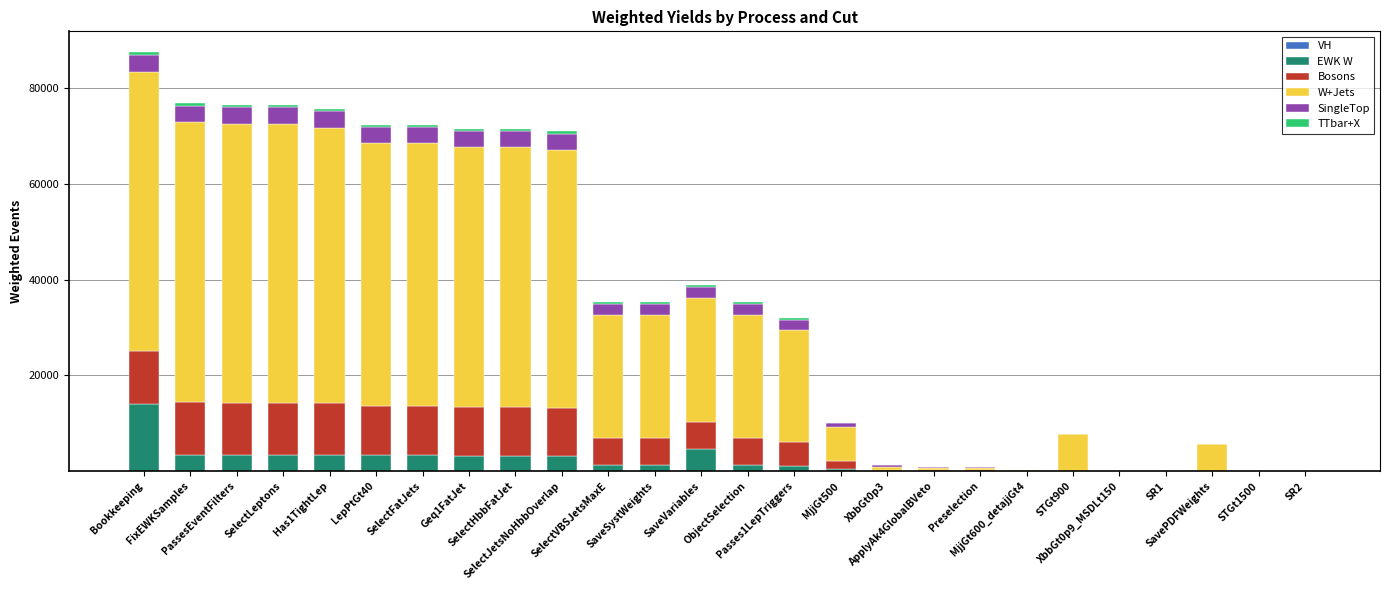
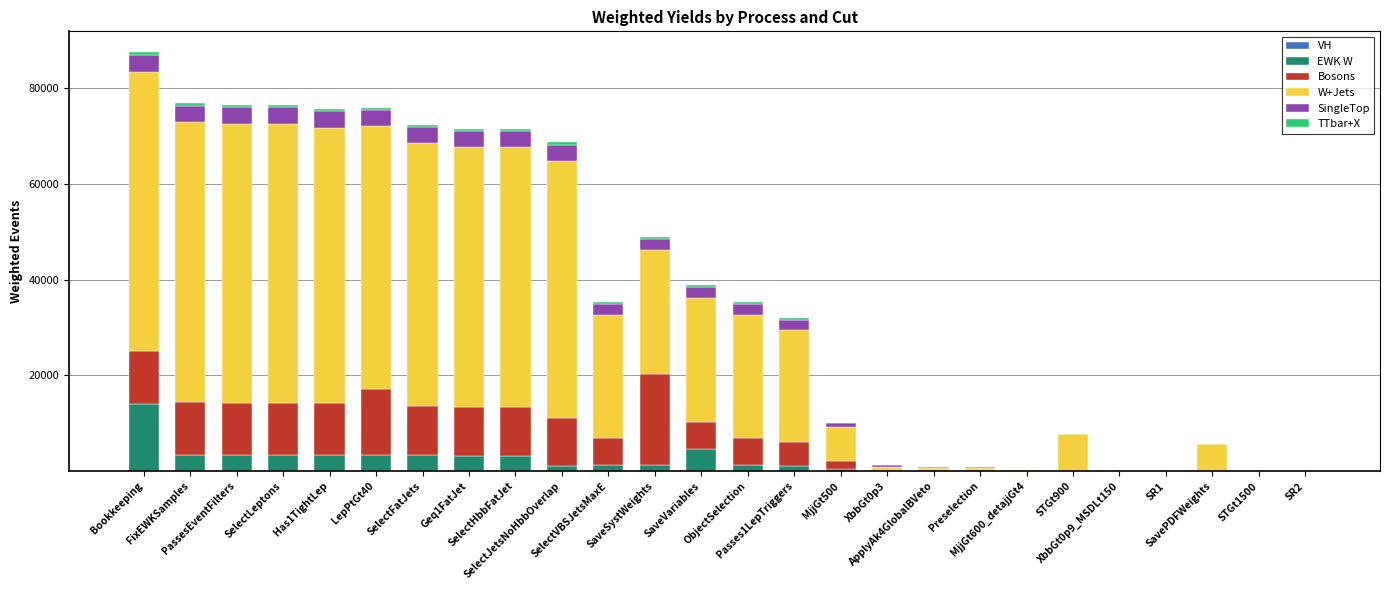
  {
    "EWK W": {
      "Bookkeeping": 14000,
      "FixEWKSamples": 3000,
      "PassesEventFilters": 3000,
      "SelectLeptons": 3000,
      "Has1TightLep": 3000,
      "LepPtGt40": 3000,
      "SelectFatJets": 3000,
      "Geq1FatJet": 3000,
      "SelectHbbFatJet": 3000,
-     "SelectJetsNoHbbOverlap": 3000,
+     "SelectJetsNoHbbOverlap": 1000,
      "SelectVBSJetsMaxE": 1000,
      "SaveSystWeights": 1000,
      "SaveVariables": 5000,
      "ObjectSelection": 1000,
      "Passes1LepTriggers": 1000
    },
    "Bosons": {
      "Bookkeeping": 11000,
      "FixEWKSamples": 11000,
      "PassesEventFilters": 11000,
      "SelectLeptons": 11000,
      "Has1TightLep": 11000,
-     "LepPtGt40": 10000,
+     "LepPtGt40": 14000,
      "SelectFatJets": 10000,
      "Geq1FatJet": 10000,
      "SelectHbbFatJet": 10000,
      "SelectJetsNoHbbOverlap": 10000,
      "SelectVBSJetsMaxE": 6000,
-     "SaveSystWeights": 6000,
+     "SaveSystWeights": 19000,
      "SaveVariables": 6000,
      "ObjectSelection": 6000,
      "Passes1LepTriggers": 5000,
      "MjjGt500": 2000
    },
    "W+Jets": {
      "Bookkeeping": 58000,
      "FixEWKSamples": 58000,
      "PassesEventFilters": 58000,
      "SelectLeptons": 58000,
      "Has1TightLep": 58000,
      "LepPtGt40": 55000,
      "SelectFatJets": 55000,
      "Geq1FatJet": 54000,
      "SelectHbbFatJet": 54000,
      "SelectJetsNoHbbOverlap": 54000,
      "SelectVBSJetsMaxE": 26000,
      "SaveSystWeights": 26000,
      "SaveVariables": 26000,
      "ObjectSelection": 26000,
      "Passes1LepTriggers": 23000,
      "MjjGt500": 7000,
      "XbbGt0p3": 1000,
      "STGt900": 8000,
      "SavePDFWeights": 6000
    },
    "SingleTop": {
      "Bookkeeping": 4000,
      "FixEWKSamples": 4000,
      "PassesEventFilters": 3000,
      "SelectLeptons": 3000,
      "Has1TightLep": 3000,
      "LepPtGt40": 3000,
      "SelectFatJets": 3000,
      "Geq1FatJet": 3000,
      "SelectHbbFatJet": 3000,
      "SelectJetsNoHbbOverlap": 3000,
      "SelectVBSJetsMaxE": 2000,
      "SaveSystWeights": 2000,
      "SaveVariables": 2000,
      "ObjectSelection": 2000,
      "Passes1LepTriggers": 2000,
      "MjjGt500": 1000
    }
  }
